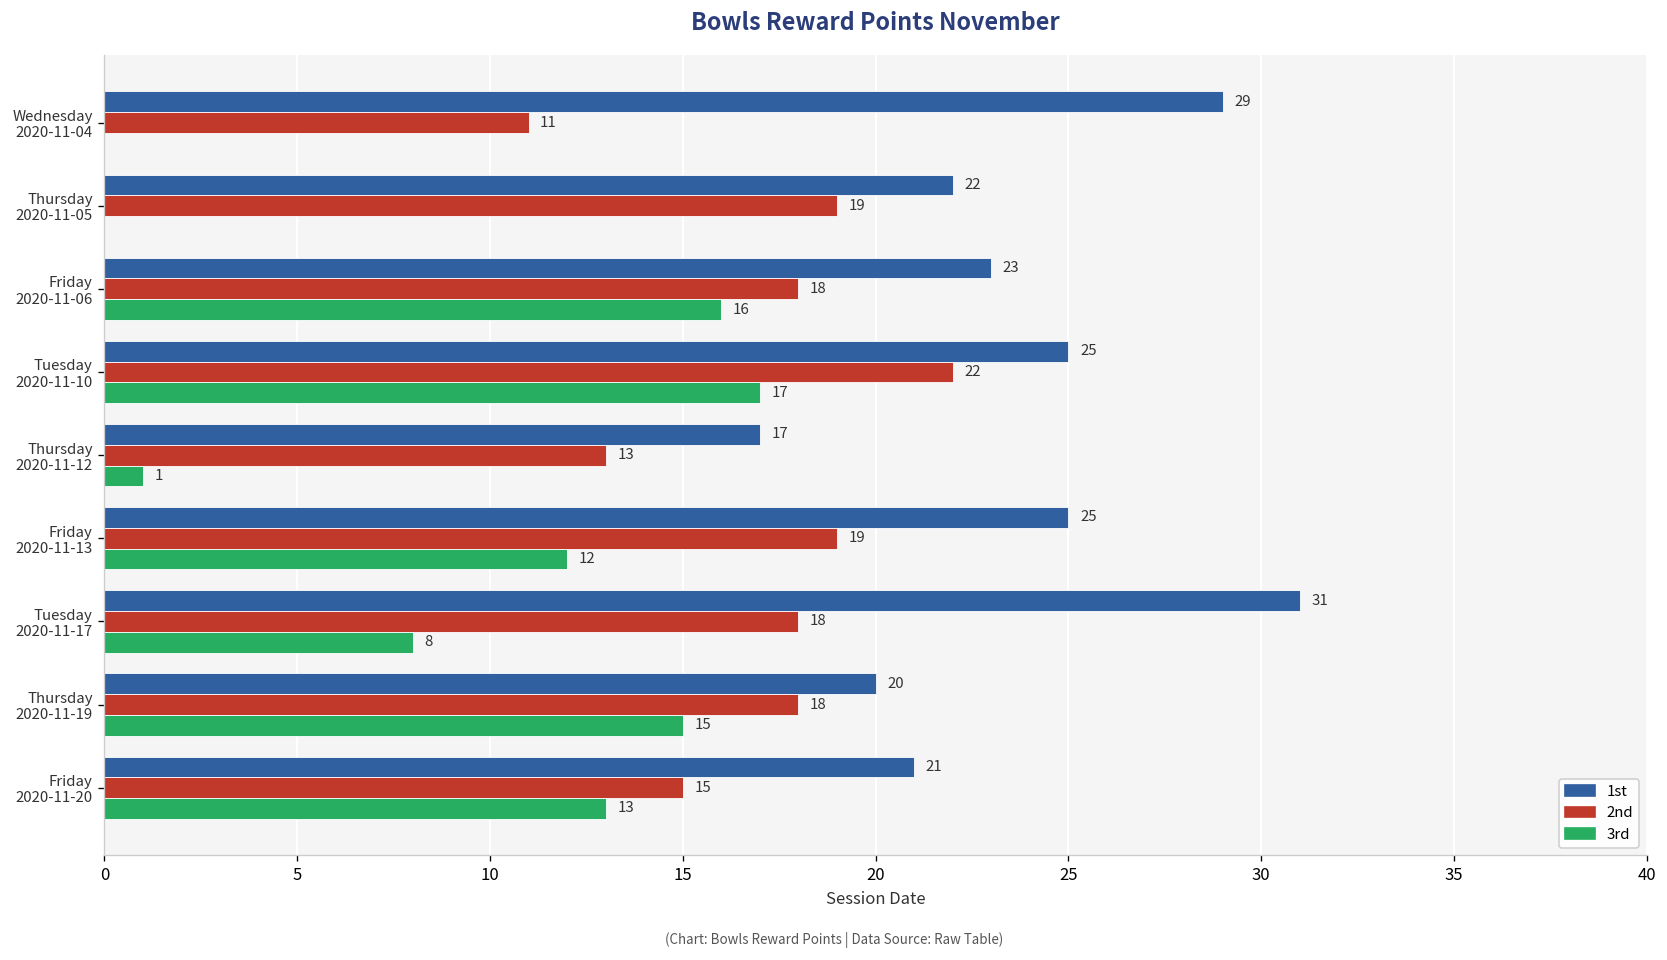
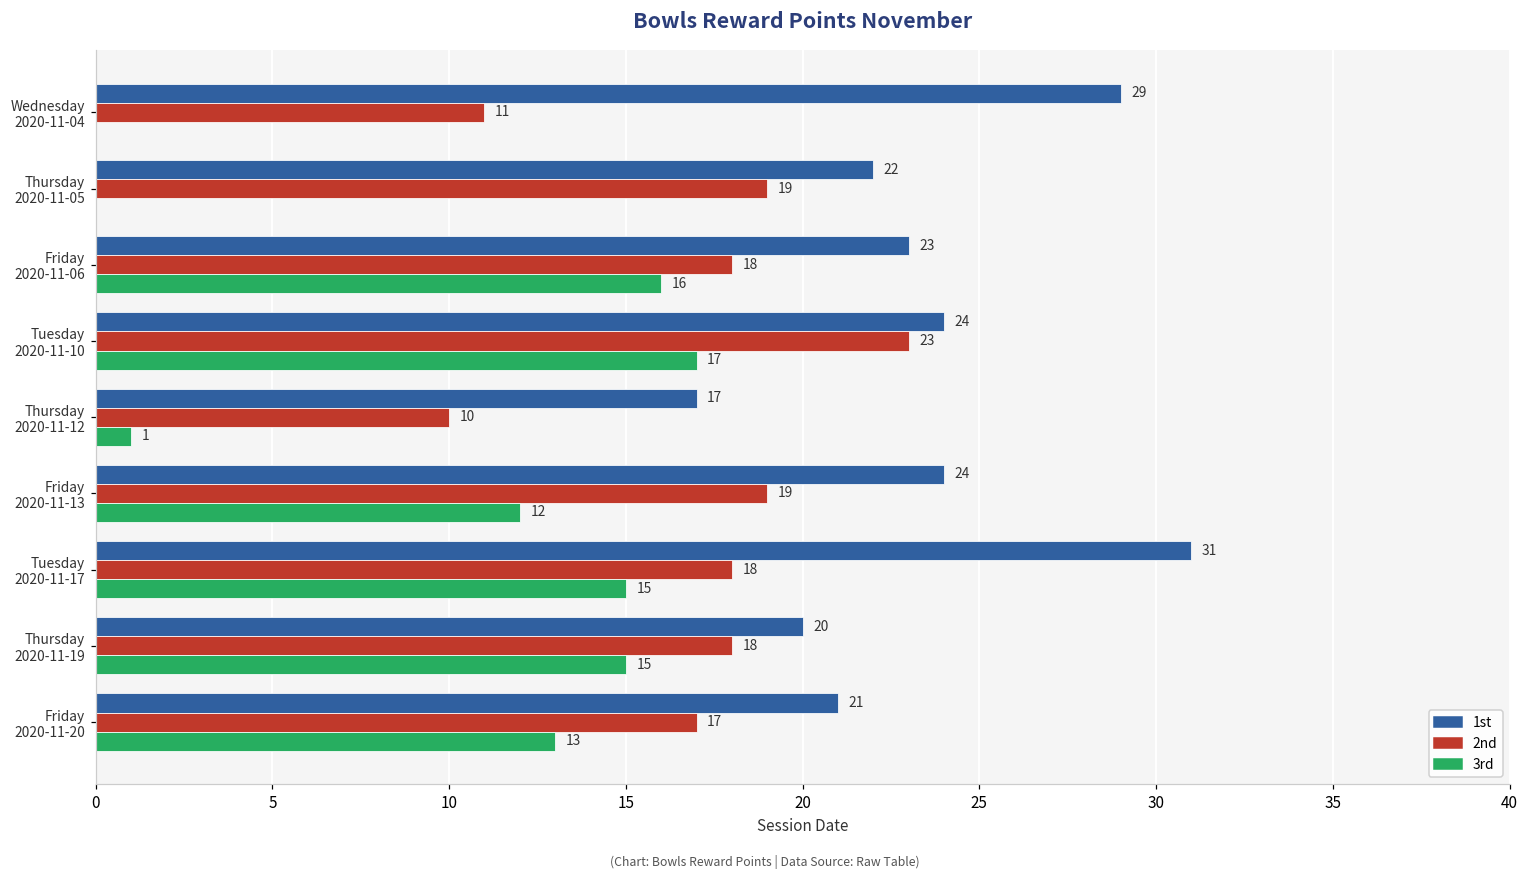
  {
    "1st": {
      "Wednesday 2020-11-04": 29,
      "Thursday 2020-11-05": 22,
      "Friday 2020-11-06": 23,
-     "Tuesday 2020-11-10": 25,
+     "Tuesday 2020-11-10": 24,
      "Thursday 2020-11-12": 17,
-     "Friday 2020-11-13": 25,
+     "Friday 2020-11-13": 24,
      "Tuesday 2020-11-17": 31,
      "Thursday 2020-11-19": 20,
      "Friday 2020-11-20": 21
    },
    "2nd": {
      "Wednesday 2020-11-04": 11,
      "Thursday 2020-11-05": 19,
      "Friday 2020-11-06": 18,
-     "Tuesday 2020-11-10": 22,
-     "Thursday 2020-11-12": 13,
+     "Tuesday 2020-11-10": 23,
+     "Thursday 2020-11-12": 10,
      "Friday 2020-11-13": 19,
      "Tuesday 2020-11-17": 18,
      "Thursday 2020-11-19": 18,
-     "Friday 2020-11-20": 15
+     "Friday 2020-11-20": 17
    },
    "3rd": {
      "Friday 2020-11-06": 16,
      "Tuesday 2020-11-10": 17,
      "Thursday 2020-11-12": 1,
      "Friday 2020-11-13": 12,
-     "Tuesday 2020-11-17": 8,
+     "Tuesday 2020-11-17": 15,
      "Thursday 2020-11-19": 15,
      "Friday 2020-11-20": 13
    }
  }
